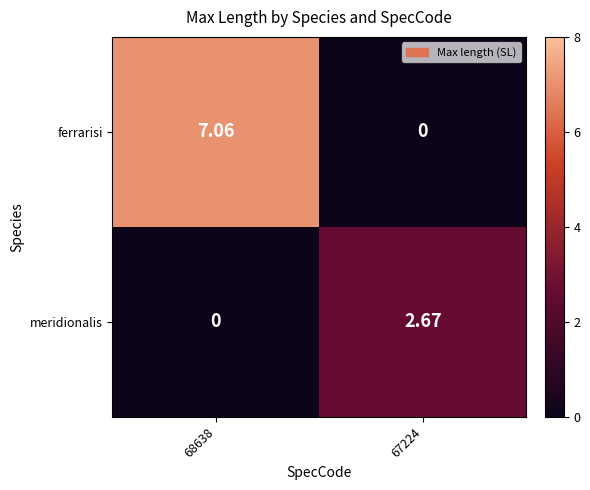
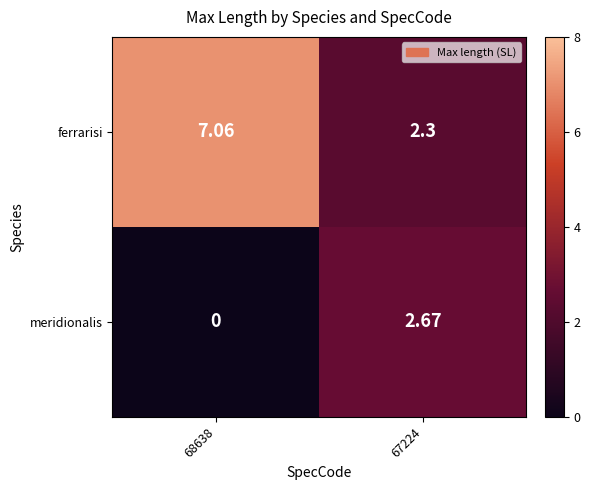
  {
    "ferrarisi": {
      "68638": 7.06,
-     "67224": 0
+     "67224": 2.3
    },
    "meridionalis": {
      "68638": 0,
      "67224": 2.67
    }
  }
